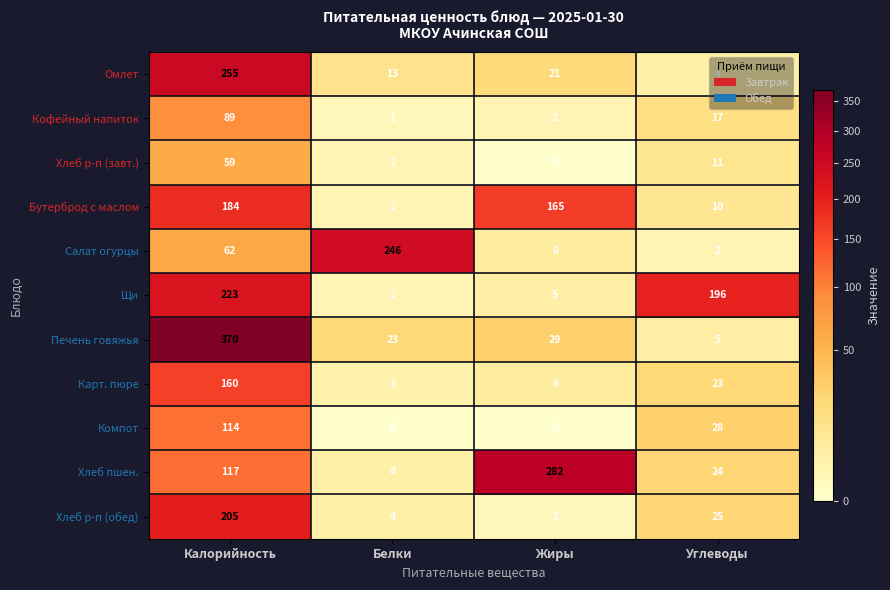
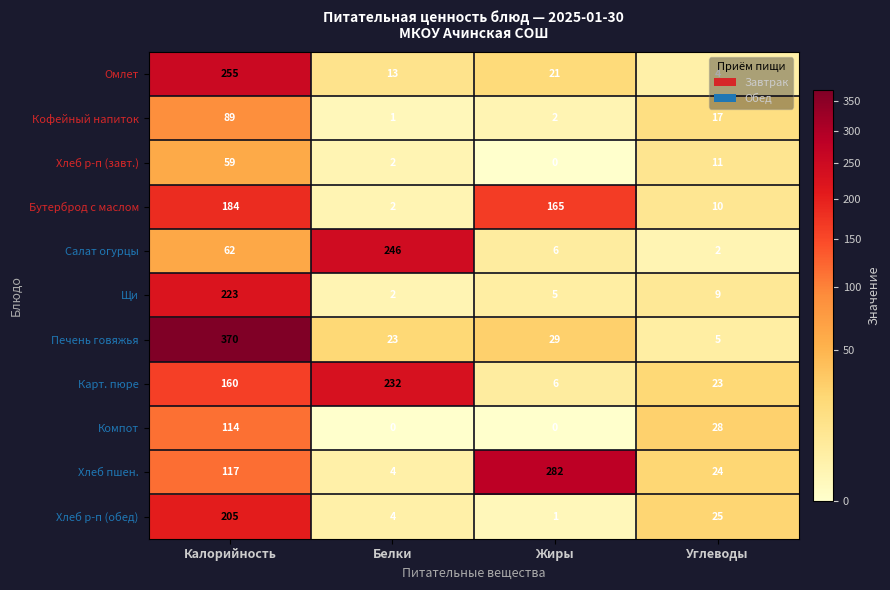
  {
    "Омлет": {
      "Калорийность": 255,
      "Белки": 13,
      "Жиры": 21
    },
    "Кофейный напиток": {
      "Калорийность": 89,
      "Белки": 1,
      "Жиры": 2,
      "Углеводы": 17
    },
    "Хлеб р-п (завт.)": {
      "Калорийность": 59,
      "Белки": 2,
      "Жиры": 0,
      "Углеводы": 11
    },
    "Бутерброд с маслом": {
      "Калорийность": 184,
      "Белки": 2,
      "Жиры": 165,
      "Углеводы": 10
    },
    "Салат огурцы": {
      "Калорийность": 62,
      "Белки": 246,
      "Жиры": 6,
      "Углеводы": 2
    },
    "Щи": {
      "Калорийность": 223,
      "Белки": 2,
      "Жиры": 5,
-     "Углеводы": 196
+     "Углеводы": 9
    },
    "Печень говяжья": {
      "Калорийность": 370,
      "Белки": 23,
      "Жиры": 29,
      "Углеводы": 5
    },
    "Карт. пюре": {
      "Калорийность": 160,
-     "Белки": 3,
+     "Белки": 232,
      "Жиры": 6,
      "Углеводы": 23
    },
    "Компот": {
      "Калорийность": 114,
      "Белки": 0,
      "Жиры": 0,
      "Углеводы": 28
    },
    "Хлеб пшен.": {
      "Калорийность": 117,
      "Белки": 4,
      "Жиры": 282,
      "Углеводы": 24
    },
    "Хлеб р-п (обед)": {
      "Калорийность": 205,
      "Белки": 4,
      "Жиры": 1,
      "Углеводы": 25
    }
  }
